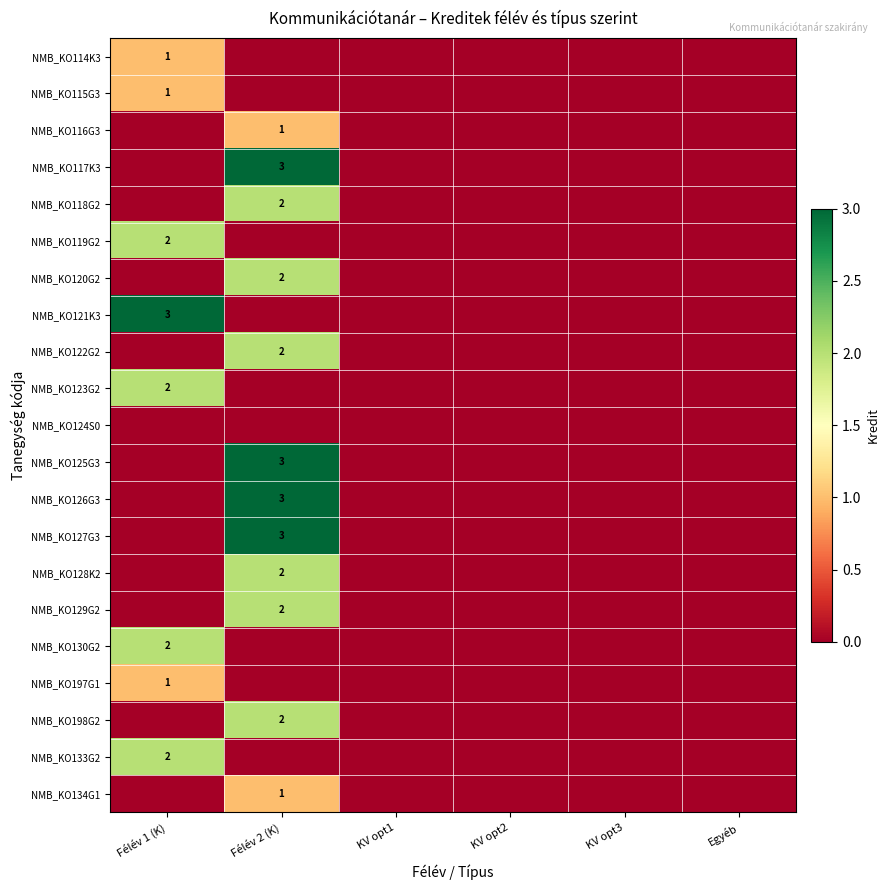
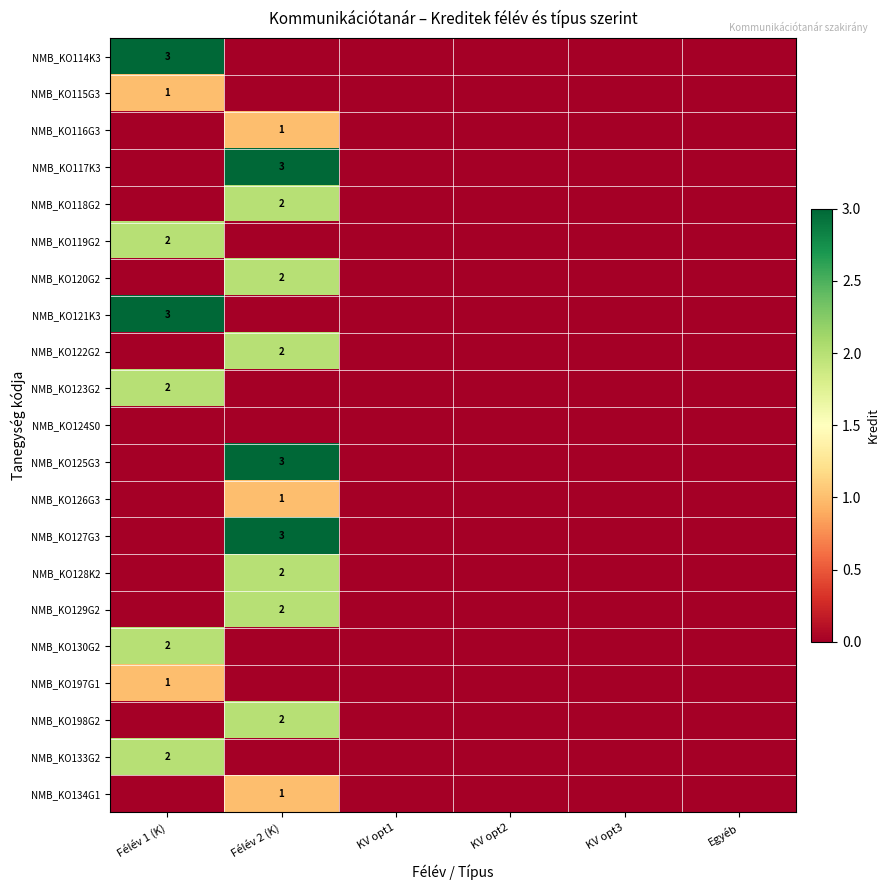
  {
    "NMB_KO114K3": {
-     "Félév 1 (K)": 1
+     "Félév 1 (K)": 3
    },
    "NMB_KO115G3": {
      "Félév 1 (K)": 1
    },
    "NMB_KO116G3": {
      "Félév 2 (K)": 1
    },
    "NMB_KO117K3": {
      "Félév 2 (K)": 3
    },
    "NMB_KO118G2": {
      "Félév 2 (K)": 2
    },
    "NMB_KO119G2": {
      "Félév 1 (K)": 2
    },
    "NMB_KO120G2": {
      "Félév 2 (K)": 2
    },
    "NMB_KO121K3": {
      "Félév 1 (K)": 3
    },
    "NMB_KO122G2": {
      "Félév 2 (K)": 2
    },
    "NMB_KO123G2": {
      "Félév 1 (K)": 2
    },
    "NMB_KO125G3": {
      "Félév 2 (K)": 3
    },
    "NMB_KO126G3": {
-     "Félév 2 (K)": 3
+     "Félév 2 (K)": 1
    },
    "NMB_KO127G3": {
      "Félév 2 (K)": 3
    },
    "NMB_KO128K2": {
      "Félév 2 (K)": 2
    },
    "NMB_KO129G2": {
      "Félév 2 (K)": 2
    },
    "NMB_KO130G2": {
      "Félév 1 (K)": 2
    },
    "NMB_KO197G1": {
      "Félév 1 (K)": 1
    },
    "NMB_KO198G2": {
      "Félév 2 (K)": 2
    },
    "NMB_KO133G2": {
      "Félév 1 (K)": 2
    },
    "NMB_KO134G1": {
      "Félév 2 (K)": 1
    }
  }
